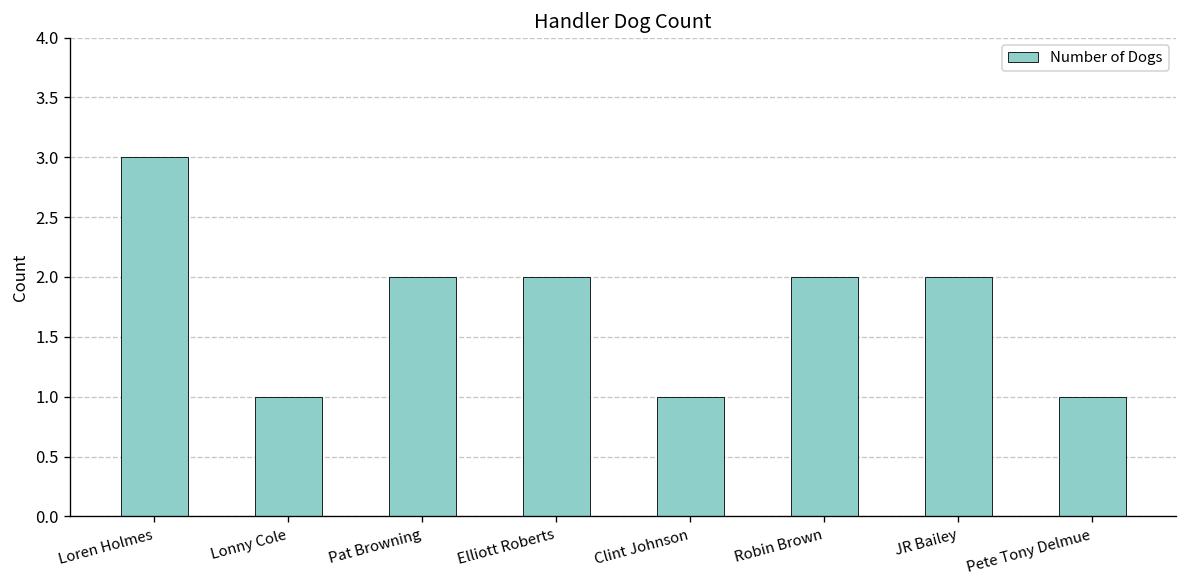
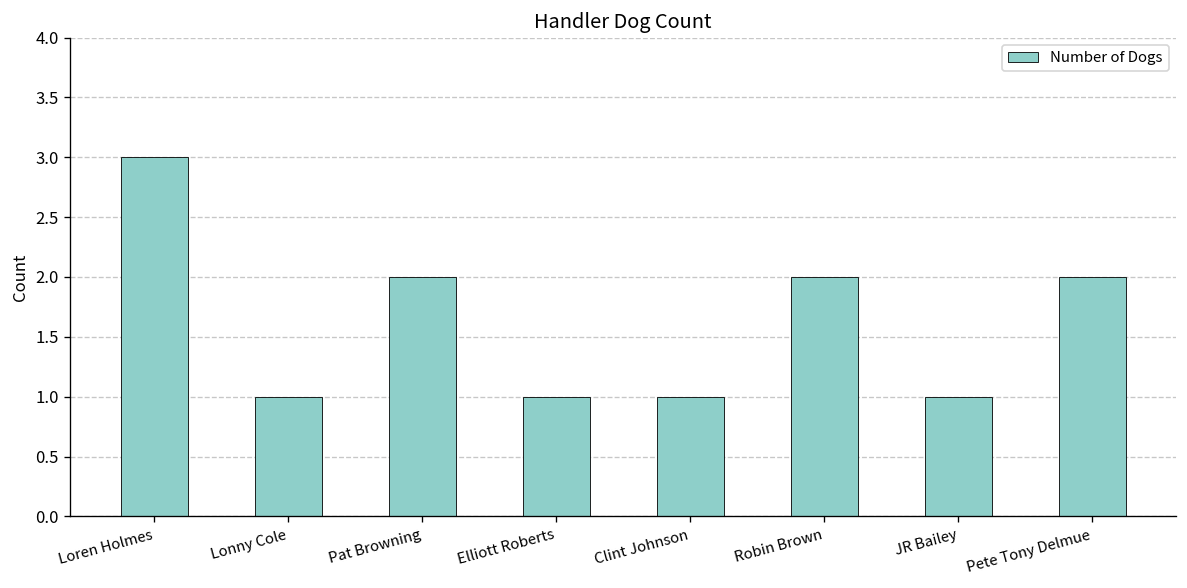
  {
    "Loren Holmes": 3,
    "Lonny Cole": 1,
    "Pat Browning": 2,
-   "Elliott Roberts": 2,
+   "Elliott Roberts": 1,
    "Clint Johnson": 1,
    "Robin Brown": 2,
-   "JR Bailey": 2,
-   "Pete Tony Delmue": 1
+   "JR Bailey": 1,
+   "Pete Tony Delmue": 2
  }
